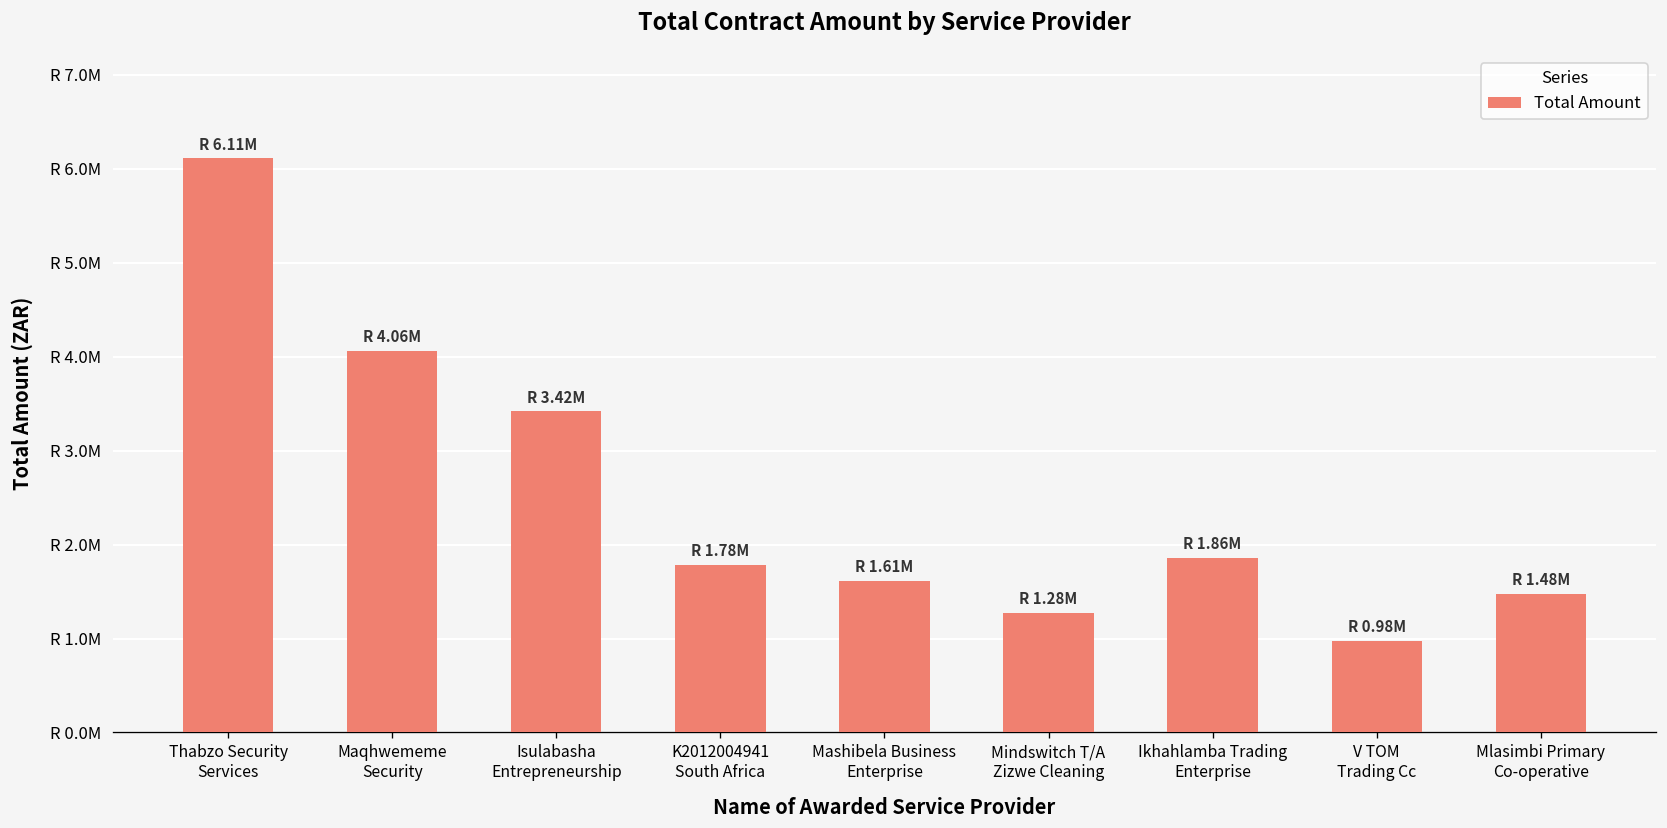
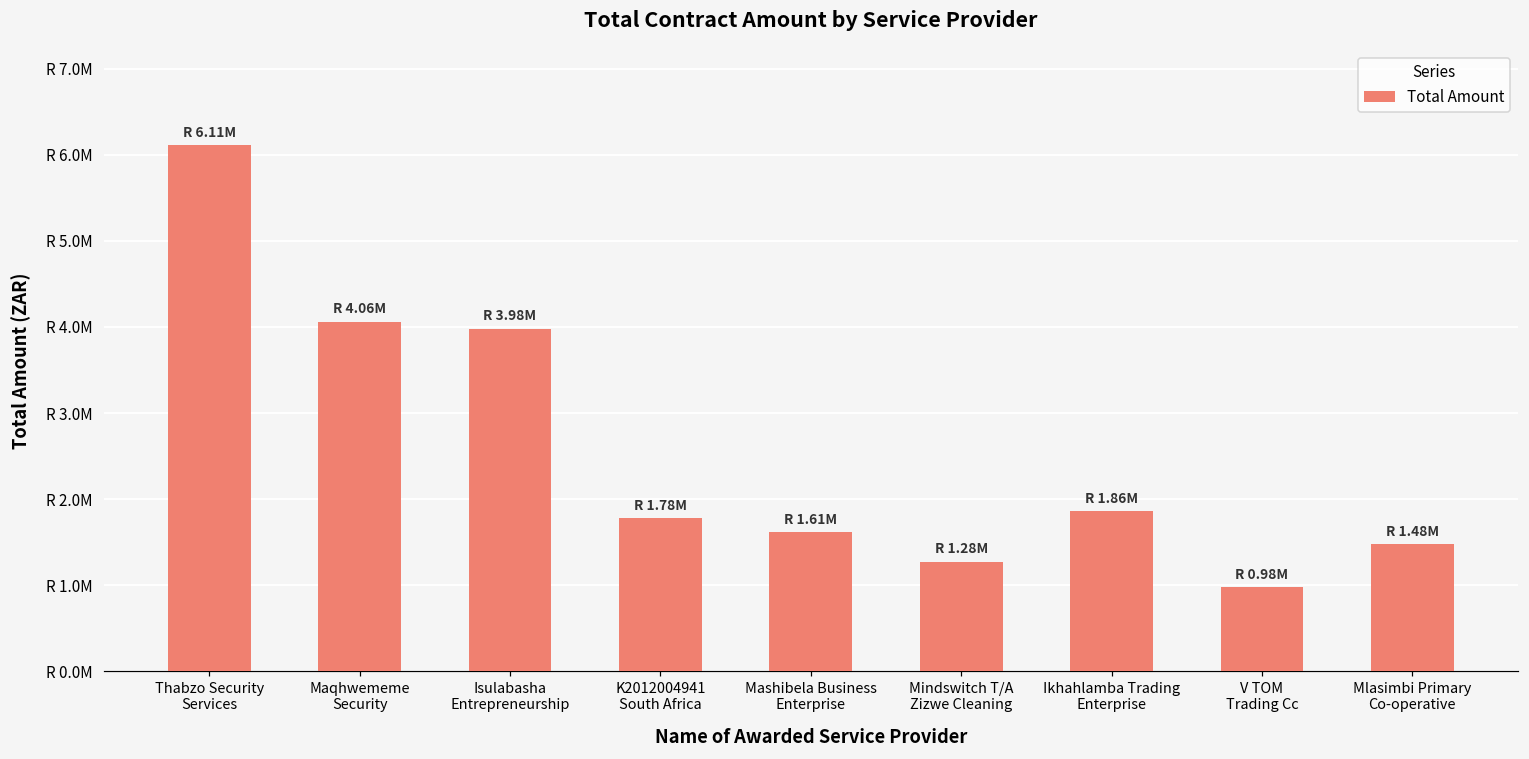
  {
    "Thabzo Security Services": "6.11M",
    "Maqhwememe Security": "4.06M",
-   "Isulabasha Entrepreneurship": "3.42M",
+   "Isulabasha Entrepreneurship": "3.98M",
    "K2012004941 South Africa": "1.78M",
    "Mashibela Business Enterprise": "1.61M",
    "Mindswitch T/A Zizwe Cleaning": "1.28M",
    "Ikhahlamba Trading Enterprise": "1.86M",
    "V TOM Trading Cc": "0.98M",
    "Mlasimbi Primary Co-operative": "1.48M"
  }
